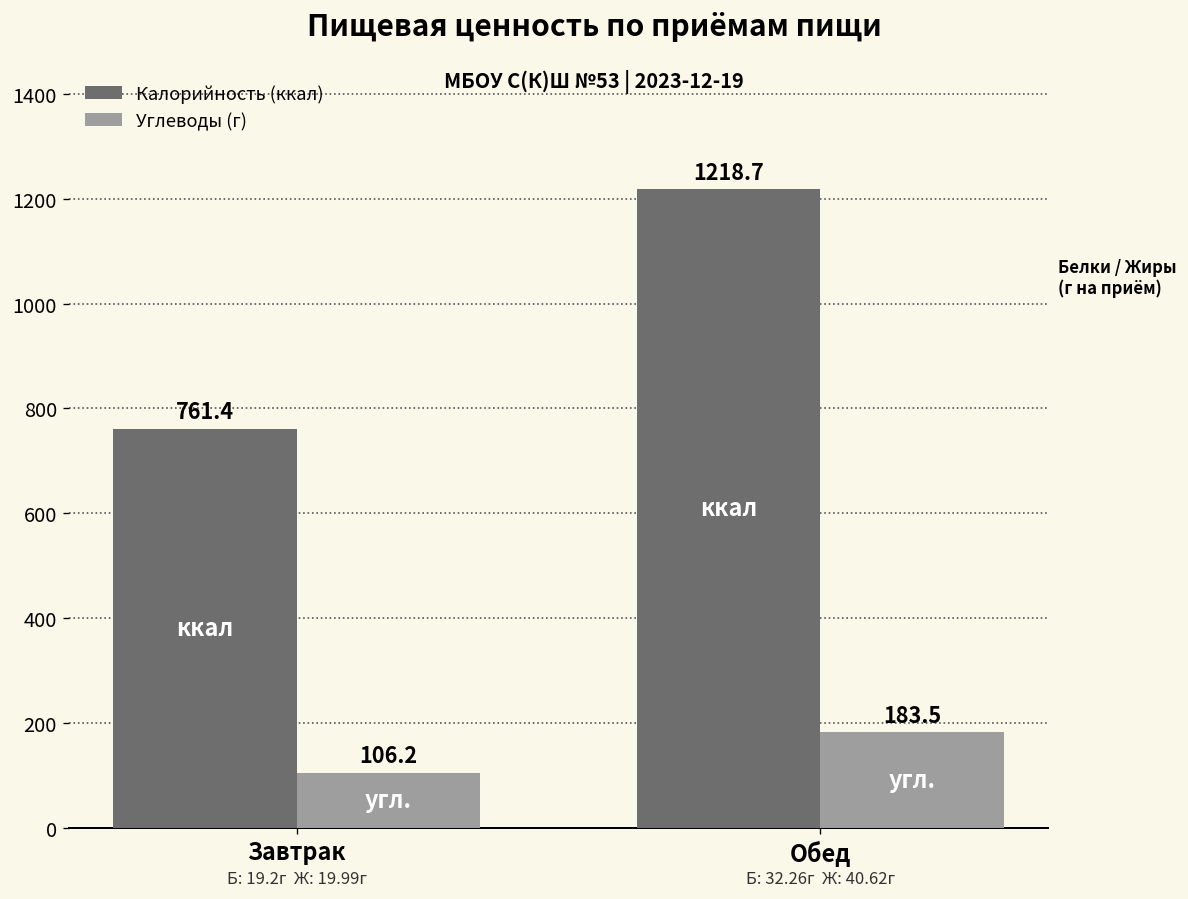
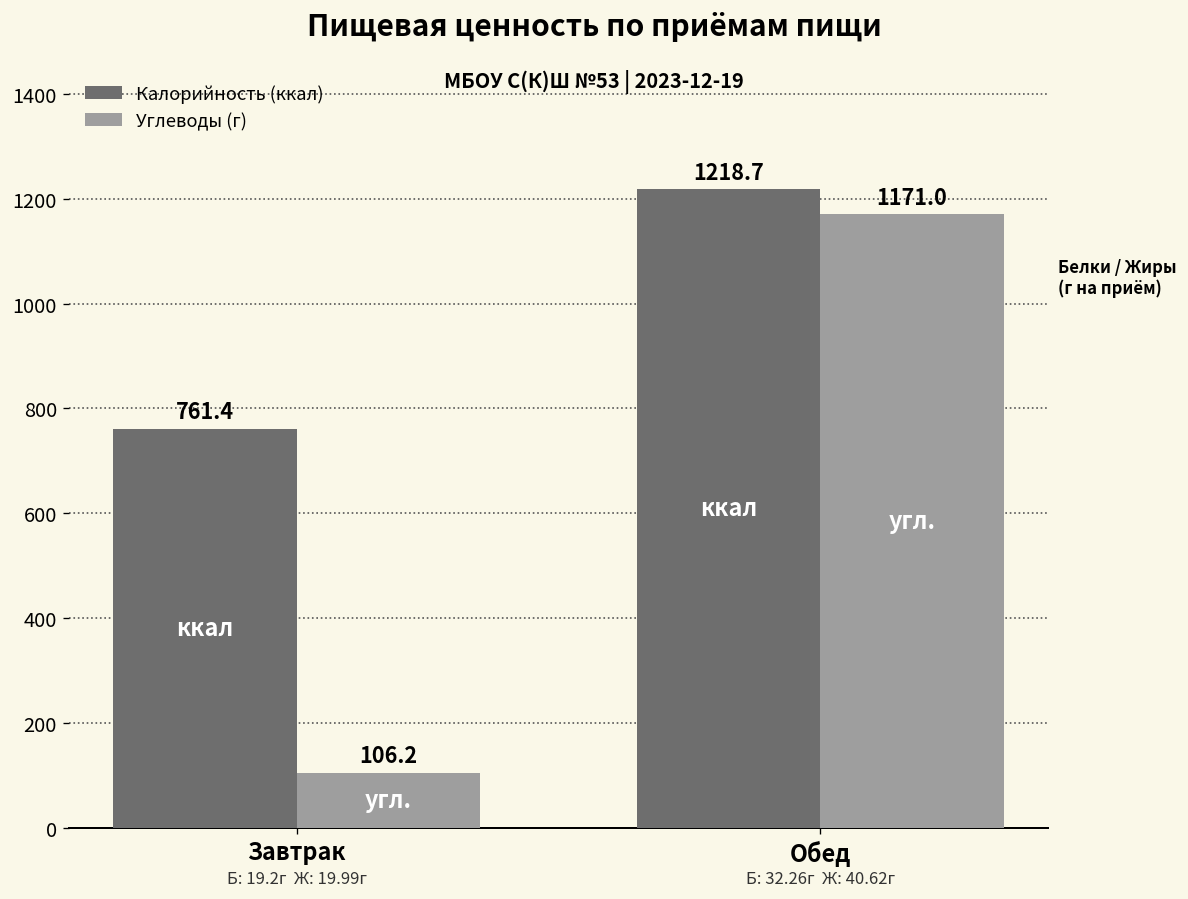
  {
    "Калорийность (ккал)": {
      "Завтрак": 761.4,
      "Обед": 1218.7
    },
    "Углеводы (г)": {
      "Завтрак": 106.2,
-     "Обед": 183.5
+     "Обед": 1171.0
    }
  }
